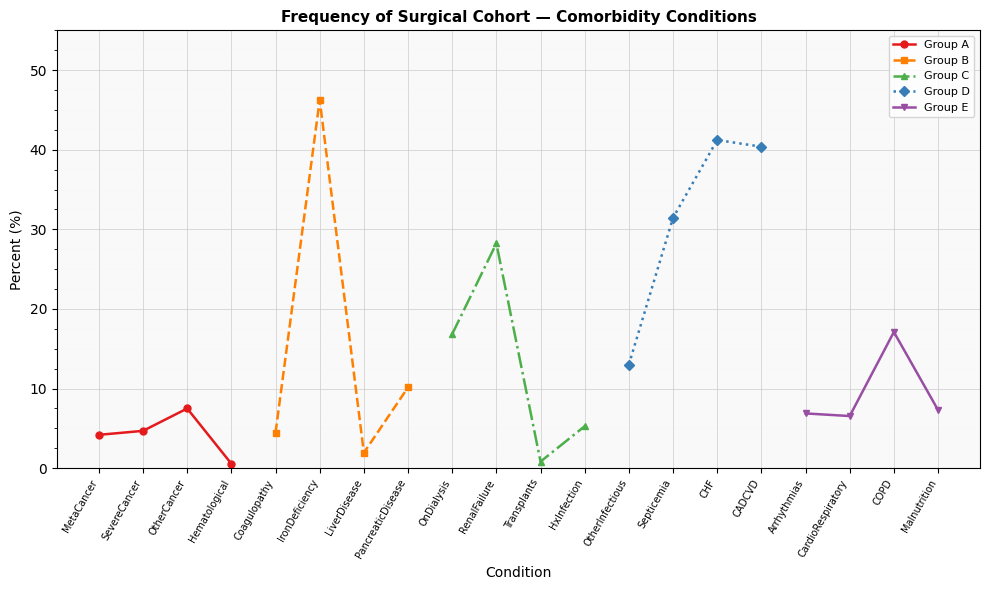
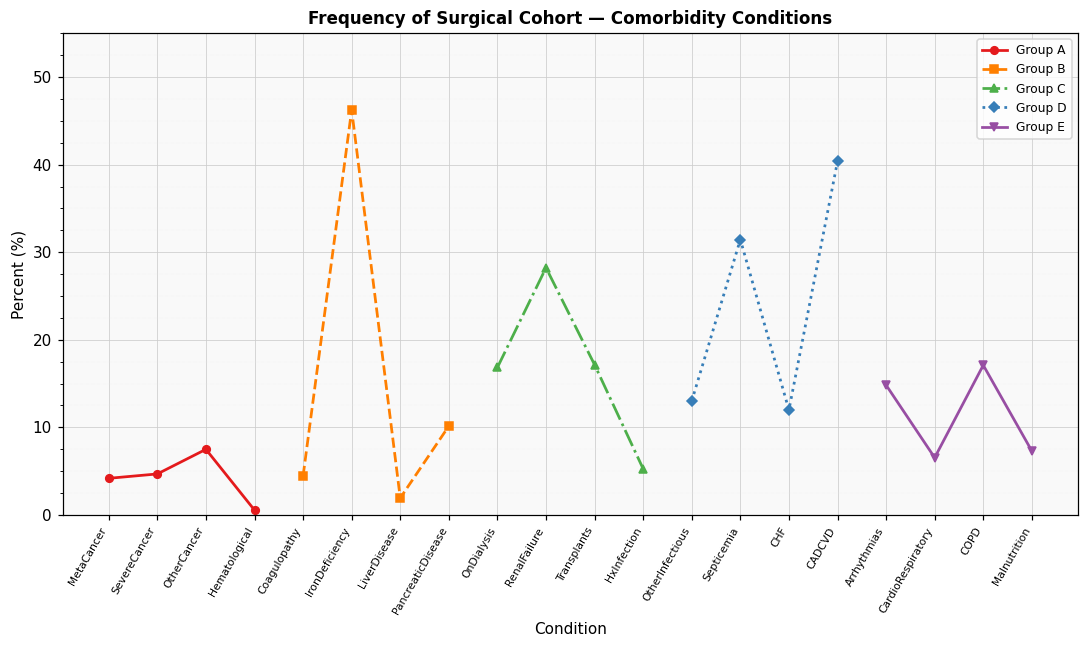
  {
    "Group A": {
      "MetaCancer": 4,
      "SevereCancer": 5,
      "OtherCancer": 7,
      "Hematological": 1
    },
    "Group B": {
      "Coagulopathy": 4,
      "IronDeficiency": 46,
      "LiverDisease": 2,
      "PancreaticDisease": 10
    },
    "Group C": {
      "OnDialysis": 17,
      "RenalFailure": 28,
-     "Transplants": 1,
+     "Transplants": 17,
      "HxInfection": 5
    },
    "Group D": {
      "OtherInfectious": 13,
      "Septicemia": 31,
-     "CHF": 41,
+     "CHF": 12,
      "CADCVD": 40
    },
    "Group E": {
-     "Arrhythmias": 7,
+     "Arrhythmias": 15,
      "CardioRespiratory": 7,
      "COPD": 17,
      "Malnutrition": 7
    }
  }
